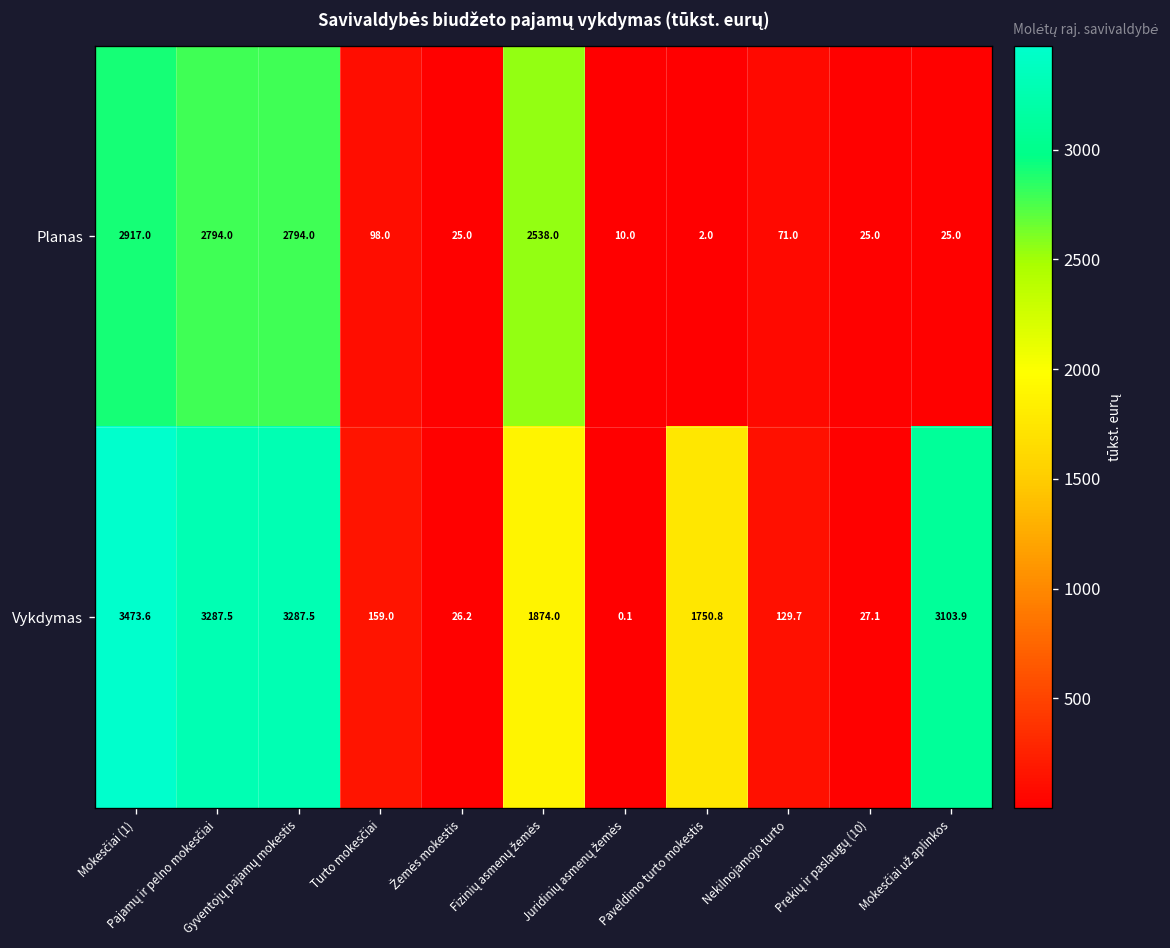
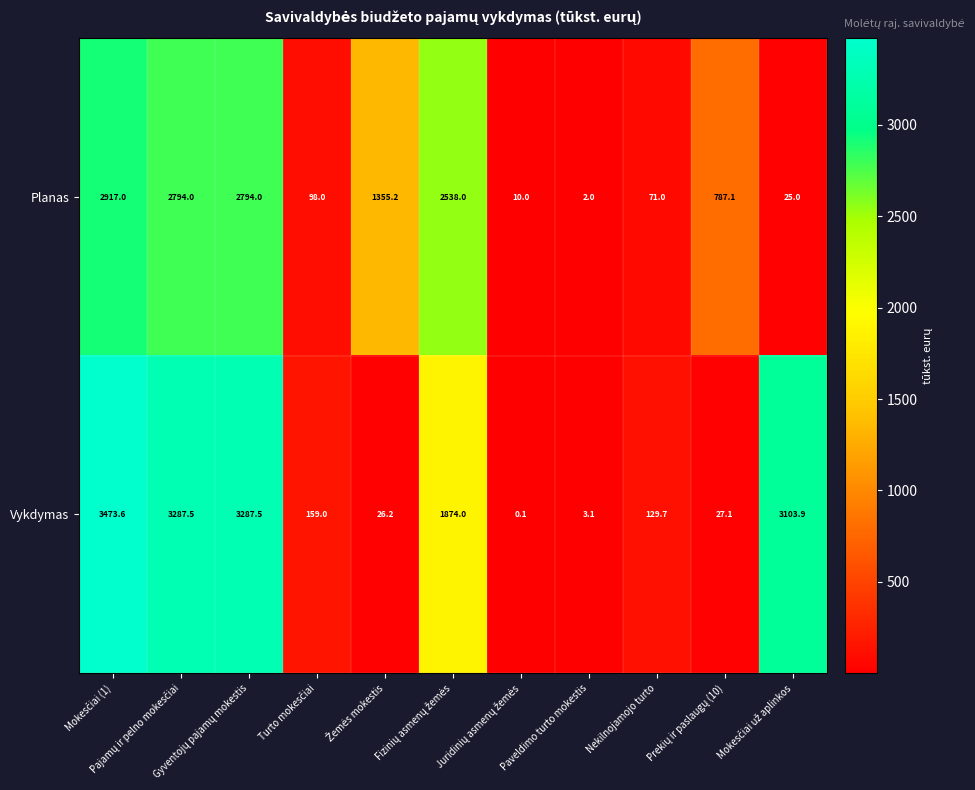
  {
    "Planas": {
      "Mokesčiai (1)": 2917.0,
      "Pajamų ir pelno mokesčiai": 2794.0,
      "Gyventojų pajamų mokestis": 2794.0,
      "Turto mokesčiai": 98.0,
-     "Žemės mokestis": 25.0,
+     "Žemės mokestis": 1355.2,
      "Fizinių asmenų žemės": 2538.0,
      "Juridinių asmenų žemės": 10.0,
      "Paveldimo turto mokestis": 2.0,
      "Nekilnojamojo turto": 71.0,
-     "Prekių ir paslaugų (10)": 25.0,
+     "Prekių ir paslaugų (10)": 787.1,
      "Mokesčiai už aplinkos": 25.0
    },
    "Vykdymas": {
      "Mokesčiai (1)": 3473.6,
      "Pajamų ir pelno mokesčiai": 3287.5,
      "Gyventojų pajamų mokestis": 3287.5,
      "Turto mokesčiai": 159.0,
      "Žemės mokestis": 26.2,
      "Fizinių asmenų žemės": 1874.0,
      "Juridinių asmenų žemės": 0.1,
-     "Paveldimo turto mokestis": 1750.8,
+     "Paveldimo turto mokestis": 3.1,
      "Nekilnojamojo turto": 129.7,
      "Prekių ir paslaugų (10)": 27.1,
      "Mokesčiai už aplinkos": 3103.9
    }
  }
